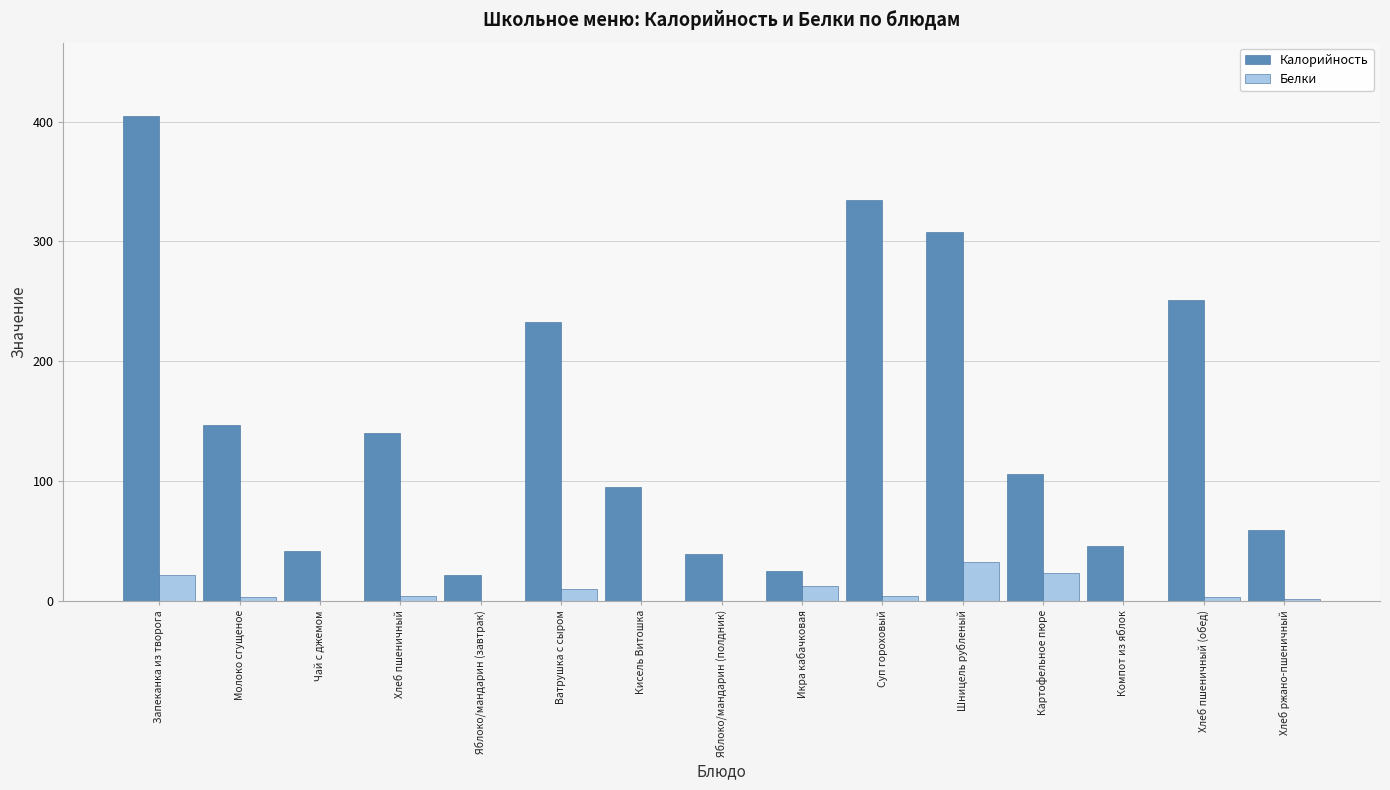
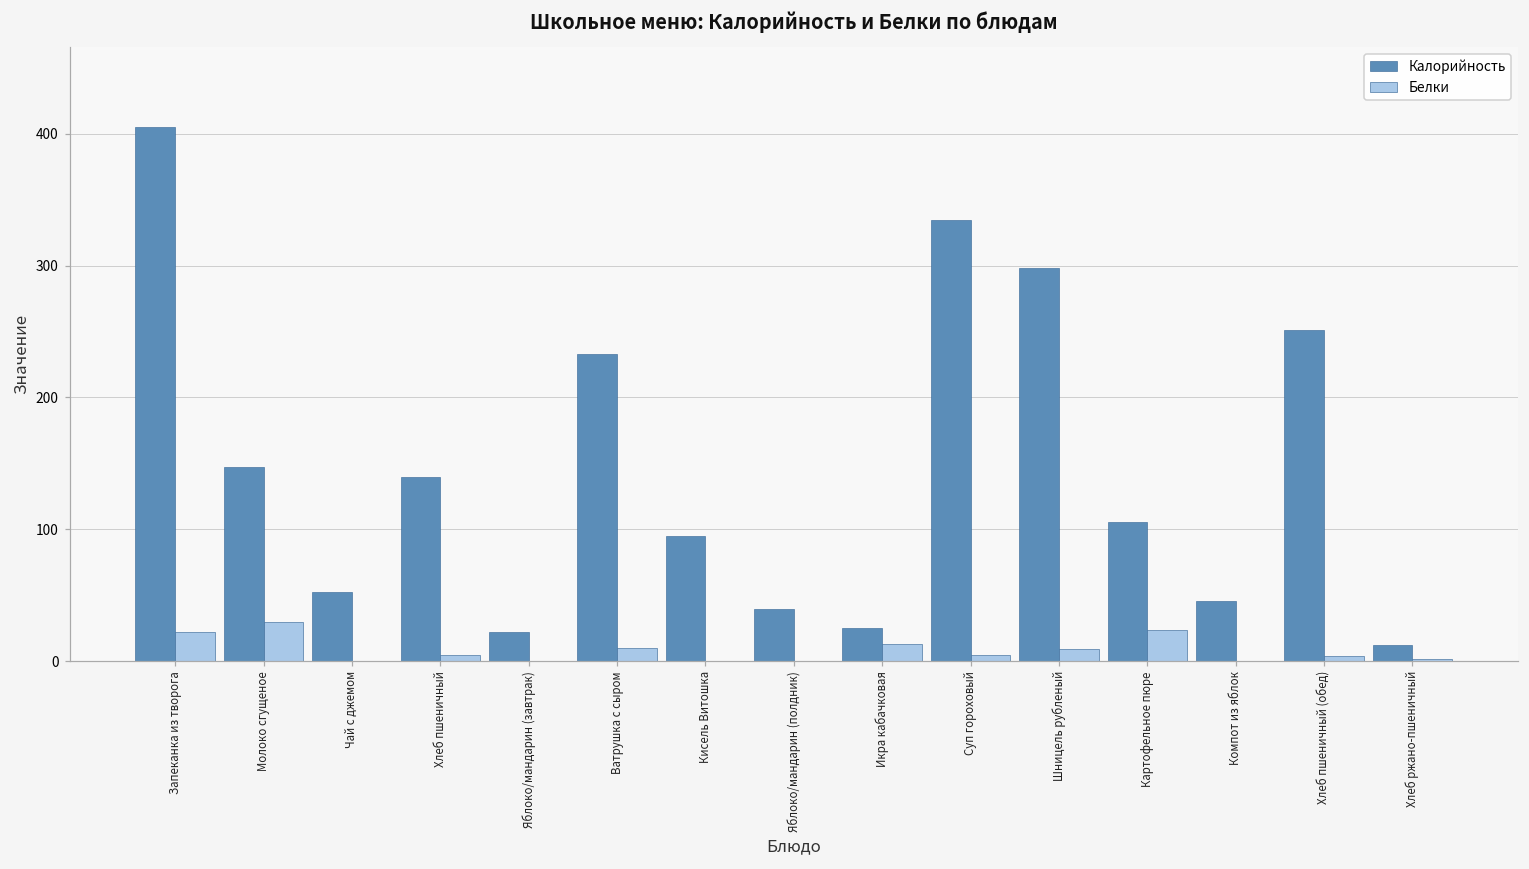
  {
    "Калорийность": {
      "Запеканка из творога": 405,
      "Молоко сгущеное": 147,
-     "Чай с джемом": 42,
+     "Чай с джемом": 53,
      "Хлеб пшеничный": 140,
      "Яблоко/мандарин (завтрак)": 22,
      "Ватрушка с сыром": 233,
      "Кисель Витошка": 95,
      "Яблоко/мандарин (полдник)": 40,
      "Икра кабачковая": 25,
      "Суп гороховый": 335,
-     "Шницель рубленый": 308,
+     "Шницель рубленый": 298,
      "Картофельное пюре": 106,
      "Компот из яблок": 46,
      "Хлеб пшеничный (обед)": 251,
-     "Хлеб ржано-пшеничный": 59
+     "Хлеб ржано-пшеничный": 12
    },
    "Белки": {
      "Запеканка из творога": 22,
-     "Молоко сгущеное": 4,
+     "Молоко сгущеное": 30,
      "Хлеб пшеничный": 5,
      "Ватрушка с сыром": 10,
      "Кисель Витошка": 0,
      "Икра кабачковая": 13,
      "Суп гороховый": 4,
-     "Шницель рубленый": 33,
+     "Шницель рубленый": 9,
      "Картофельное пюре": 24,
      "Хлеб пшеничный (обед)": 4
    }
  }
